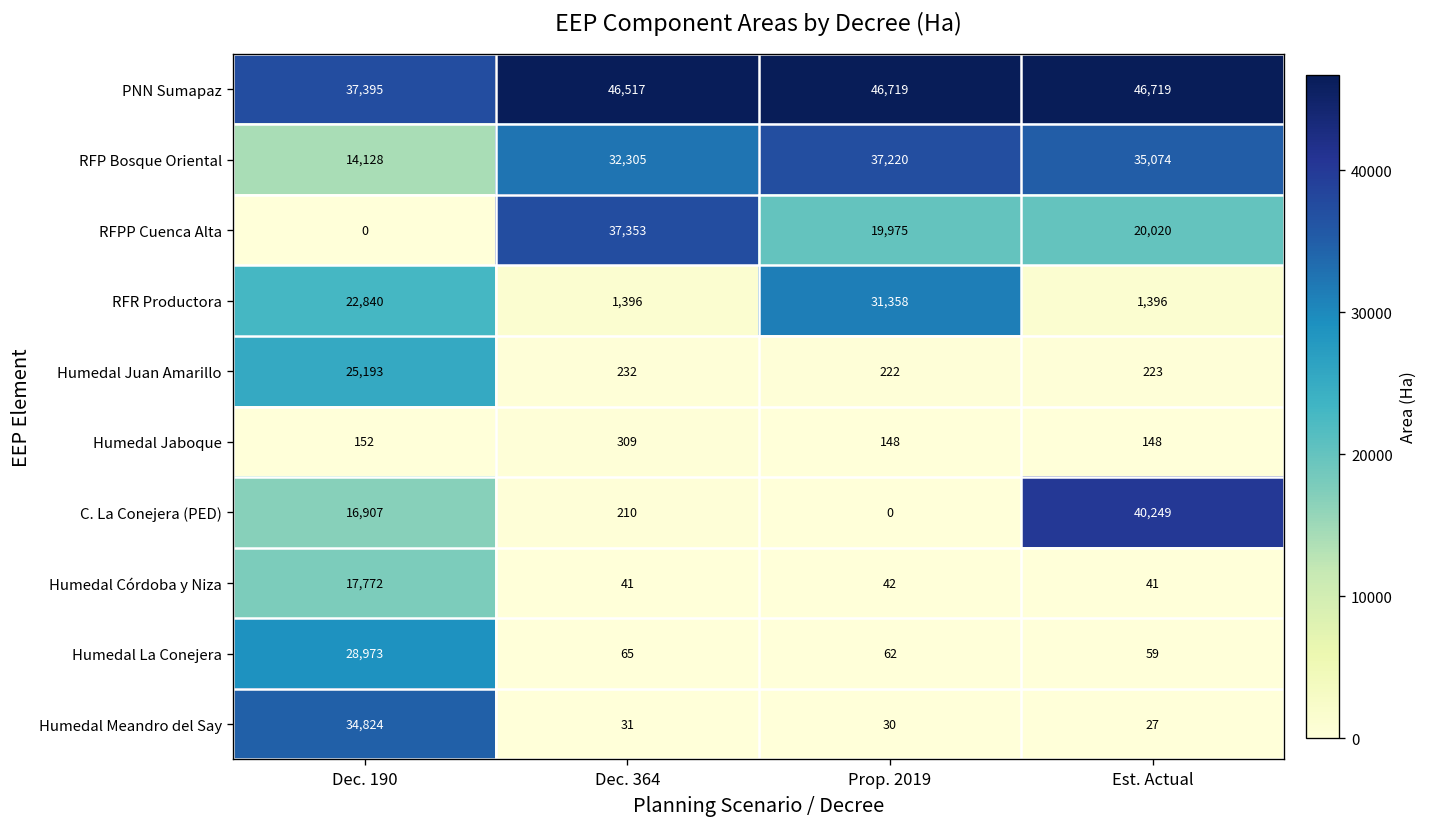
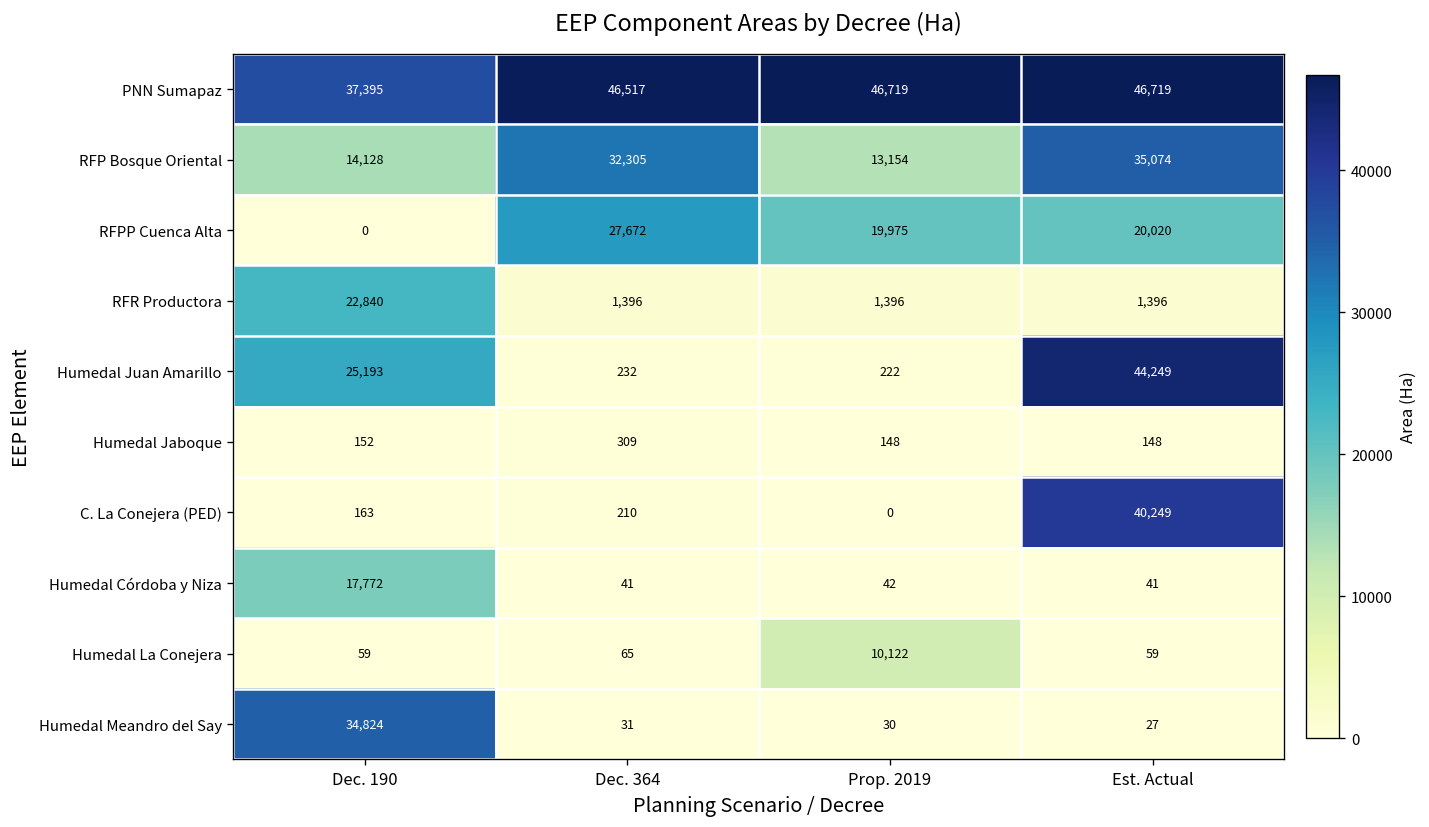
  {
    "PNN Sumapaz": {
      "Dec. 190": "37,395",
      "Dec. 364": "46,517",
      "Prop. 2019": "46,719",
      "Est. Actual": "46,719"
    },
    "RFP Bosque Oriental": {
      "Dec. 190": "14,128",
      "Dec. 364": "32,305",
-     "Prop. 2019": "37,220",
+     "Prop. 2019": "13,154",
      "Est. Actual": "35,074"
    },
    "RFPP Cuenca Alta": {
      "Dec. 190": "0",
-     "Dec. 364": "37,353",
+     "Dec. 364": "27,672",
      "Prop. 2019": "19,975",
      "Est. Actual": "20,020"
    },
    "RFR Productora": {
      "Dec. 190": "22,840",
      "Dec. 364": "1,396",
-     "Prop. 2019": "31,358",
+     "Prop. 2019": "1,396",
      "Est. Actual": "1,396"
    },
    "Humedal Juan Amarillo": {
      "Dec. 190": "25,193",
      "Dec. 364": "232",
      "Prop. 2019": "222",
-     "Est. Actual": "223"
+     "Est. Actual": "44,249"
    },
    "Humedal Jaboque": {
      "Dec. 190": "152",
      "Dec. 364": "309",
      "Prop. 2019": "148",
      "Est. Actual": "148"
    },
    "C. La Conejera (PED)": {
-     "Dec. 190": "16,907",
+     "Dec. 190": "163",
      "Dec. 364": "210",
      "Prop. 2019": "0",
      "Est. Actual": "40,249"
    },
    "Humedal Córdoba y Niza": {
      "Dec. 190": "17,772",
      "Dec. 364": "41",
      "Prop. 2019": "42",
      "Est. Actual": "41"
    },
    "Humedal La Conejera": {
-     "Dec. 190": "28,973",
+     "Dec. 190": "59",
      "Dec. 364": "65",
-     "Prop. 2019": "62",
+     "Prop. 2019": "10,122",
      "Est. Actual": "59"
    },
    "Humedal Meandro del Say": {
      "Dec. 190": "34,824",
      "Dec. 364": "31",
      "Prop. 2019": "30",
      "Est. Actual": "27"
    }
  }
